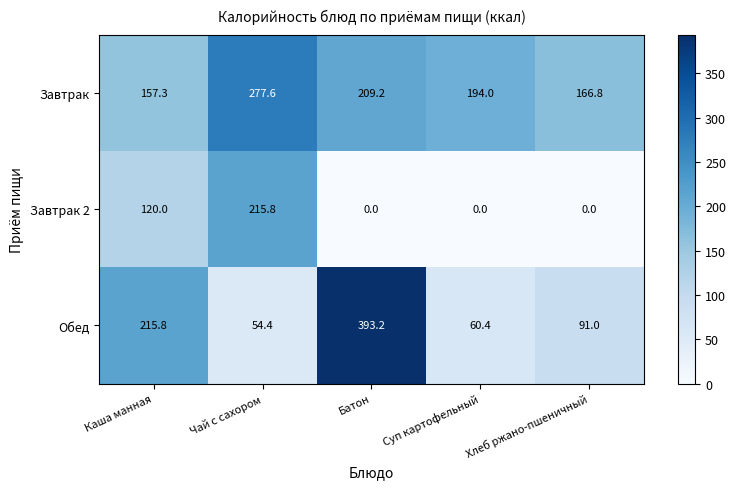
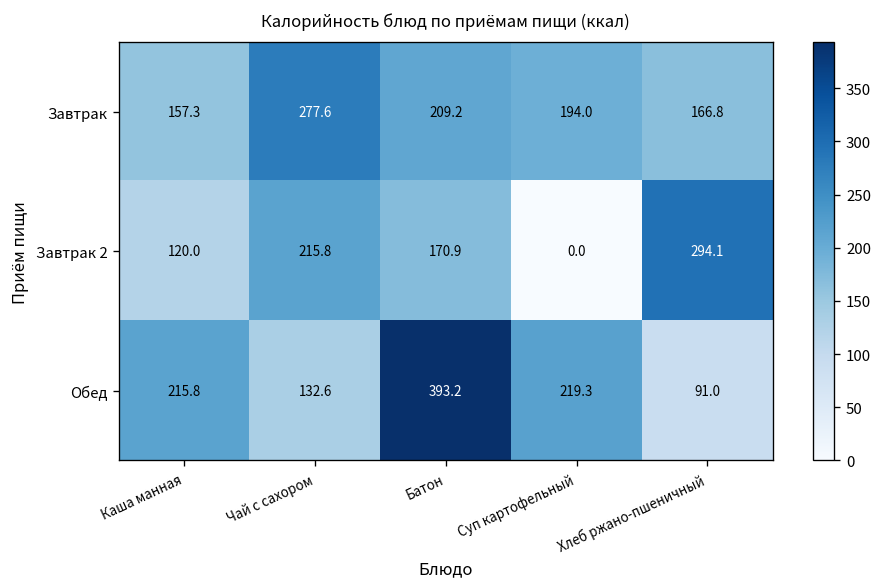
  {
    "Завтрак": {
      "Каша манная": 157.3,
      "Чай с сахором": 277.6,
      "Батон": 209.2,
      "Суп картофельный": 194.0,
      "Хлеб ржано-пшеничный": 166.8
    },
    "Завтрак 2": {
      "Каша манная": 120.0,
      "Чай с сахором": 215.8,
-     "Батон": 0.0,
+     "Батон": 170.9,
      "Суп картофельный": 0.0,
-     "Хлеб ржано-пшеничный": 0.0
+     "Хлеб ржано-пшеничный": 294.1
    },
    "Обед": {
      "Каша манная": 215.8,
-     "Чай с сахором": 54.4,
+     "Чай с сахором": 132.6,
      "Батон": 393.2,
-     "Суп картофельный": 60.4,
+     "Суп картофельный": 219.3,
      "Хлеб ржано-пшеничный": 91.0
    }
  }
